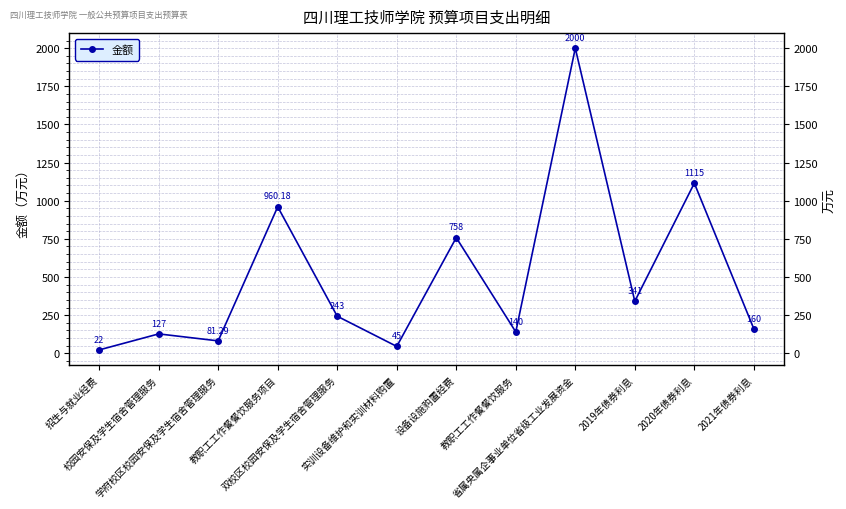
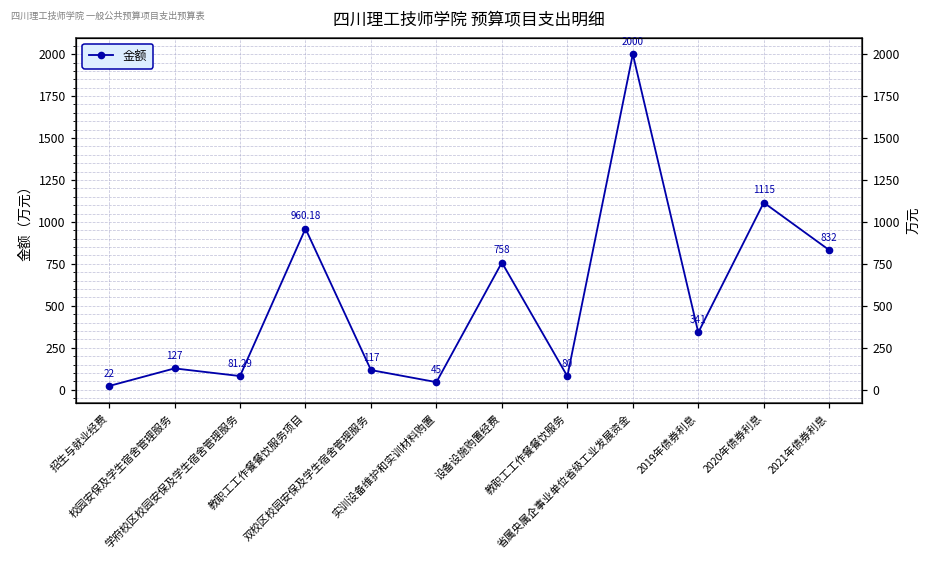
  {
    "招生与就业经费": 22,
    "校园安保及学生宿舍管理服务": 127,
    "学府校区校园安保及学生宿舍管理服务": 81.29,
    "教职工工作餐餐饮服务项目": 960.18,
-   "双校区校园安保及学生宿舍管理服务": 243,
+   "双校区校园安保及学生宿舍管理服务": 117,
    "实训设备维护和实训材料购置": 45,
    "设备设施购置经费": 758,
-   "教职工工作餐餐饮服务": 140,
+   "教职工工作餐餐饮服务": 80,
    "省属央属企事业单位省级工业发展资金": 2000,
    "2019年债券利息": 341,
    "2020年债券利息": 1115,
-   "2021年债券利息": 160
+   "2021年债券利息": 832
  }
